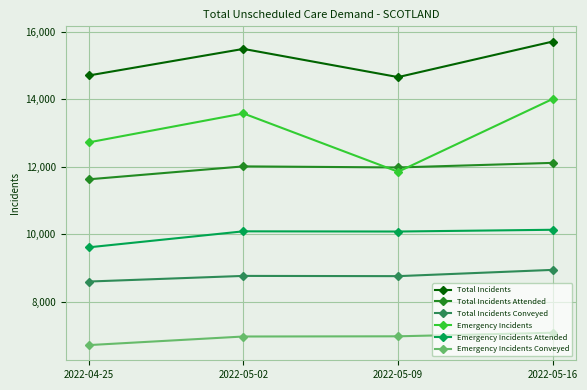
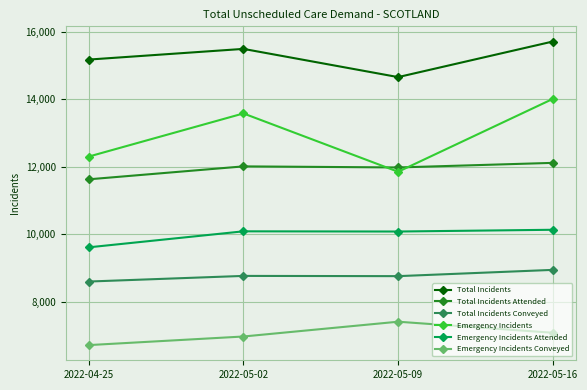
  {
    "Total Incidents": {
-     "2022-04-25": "14,700",
+     "2022-04-25": "15,200",
      "2022-05-02": "15,500",
      "2022-05-09": "14,700",
      "2022-05-16": "15,700"
    },
    "Emergency Incidents": {
-     "2022-04-25": "12,700",
+     "2022-04-25": "12,300",
      "2022-05-02": "13,600",
      "2022-05-09": "11,900",
      "2022-05-16": "14,000"
    },
    "Emergency Incidents Conveyed": {
      "2022-04-25": "6,700",
      "2022-05-02": "7,000",
-     "2022-05-09": "7,000"
+     "2022-05-09": "7,400"
    }
  }
